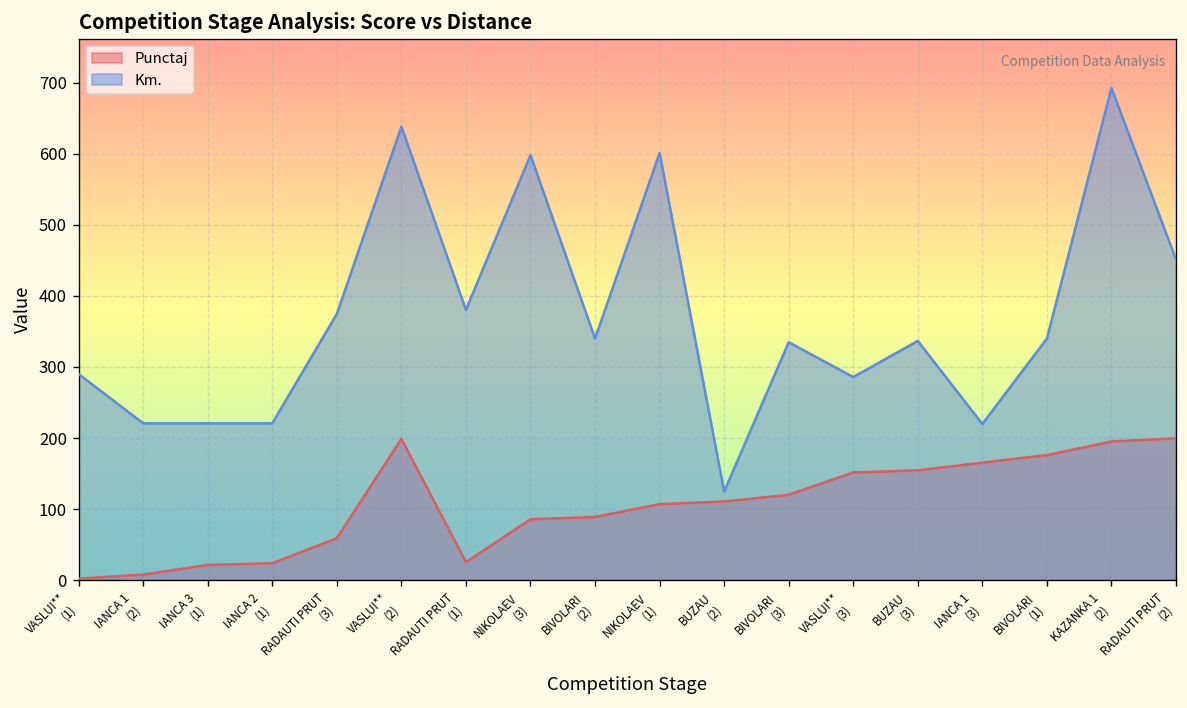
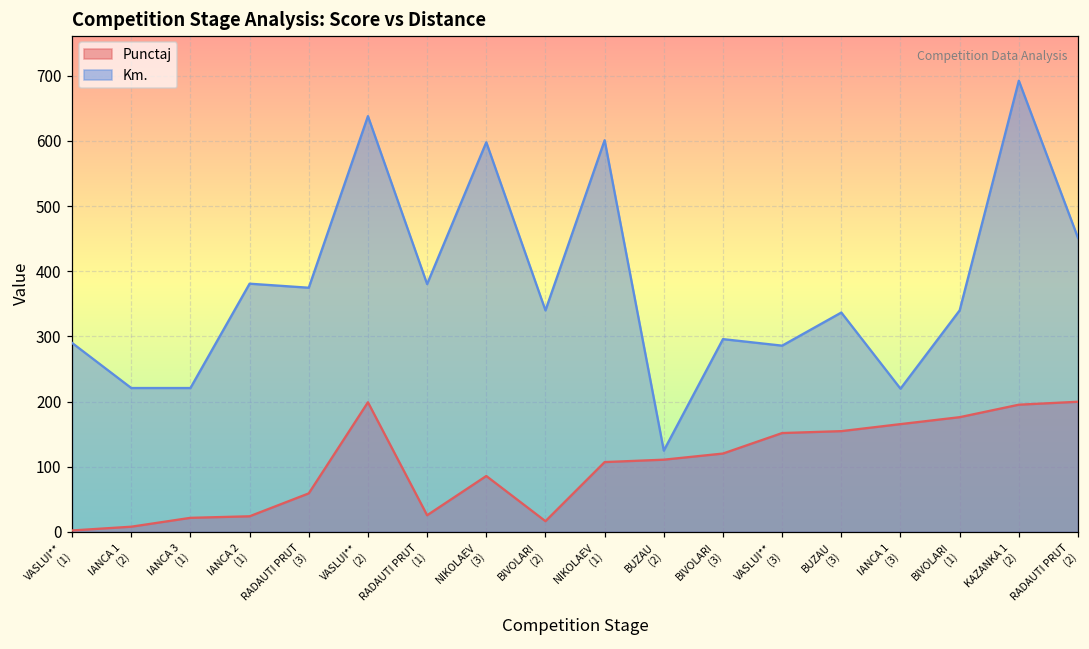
  {
    "Punctaj": {
      "VASLUI** (1)": 0,
      "IANCA 1 (2)": 10,
      "IANCA 3 (1)": 20,
      "IANCA 2 (1)": 20,
      "RADAUTI PRUT (3)": 60,
      "VASLUI** (2)": 200,
      "RADAUTI PRUT (1)": 30,
      "NIKOLAEV (3)": 90,
-     "BIVOLARI (2)": 90,
+     "BIVOLARI (2)": 20,
      "NIKOLAEV (1)": 110,
      "BUZAU (2)": 110,
      "BIVOLARI (3)": 120,
      "VASLUI** (3)": 150,
      "BUZAU (3)": 150,
      "IANCA 1 (3)": 170,
      "BIVOLARI (1)": 180,
      "KAZANKA 1 (2)": 200,
      "RADAUTI PRUT (2)": 200
    },
    "Km.": {
      "VASLUI** (1)": 290,
      "IANCA 1 (2)": 220,
      "IANCA 3 (1)": 220,
-     "IANCA 2 (1)": 220,
+     "IANCA 2 (1)": 380,
      "RADAUTI PRUT (3)": 370,
      "VASLUI** (2)": 640,
      "RADAUTI PRUT (1)": 380,
      "NIKOLAEV (3)": 600,
      "BIVOLARI (2)": 340,
      "NIKOLAEV (1)": 600,
      "BUZAU (2)": 120,
-     "BIVOLARI (3)": 330,
+     "BIVOLARI (3)": 300,
      "VASLUI** (3)": 290,
      "BUZAU (3)": 340,
      "IANCA 1 (3)": 220,
      "BIVOLARI (1)": 340,
      "KAZANKA 1 (2)": 690,
      "RADAUTI PRUT (2)": 450
    }
  }
